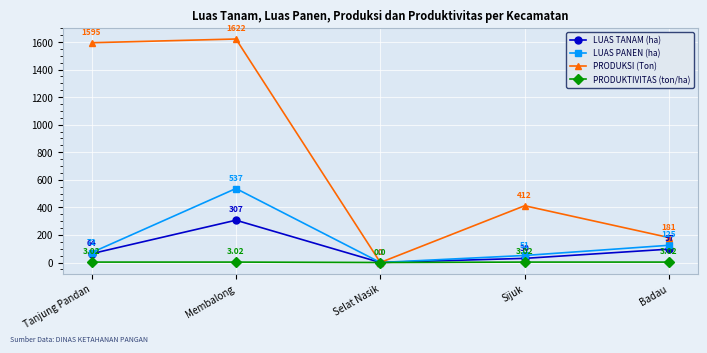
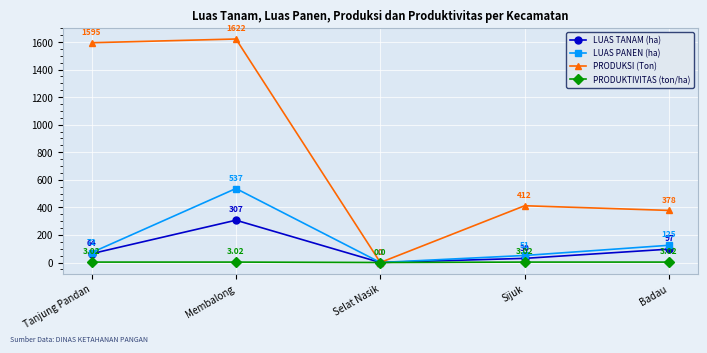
  {
    "LUAS TANAM (ha)": {
      "Membalong": 307
    },
    "LUAS PANEN (ha)": {
      "Membalong": 537
    },
    "PRODUKSI (Ton)": {
      "Tanjung Pandan": 1595,
      "Membalong": 1622,
      "Sijuk": 412,
-     "Badau": 181
+     "Badau": 378
    },
    "PRODUKTIVITAS (ton/ha)": {
      "Membalong": 3.02
    }
  }
